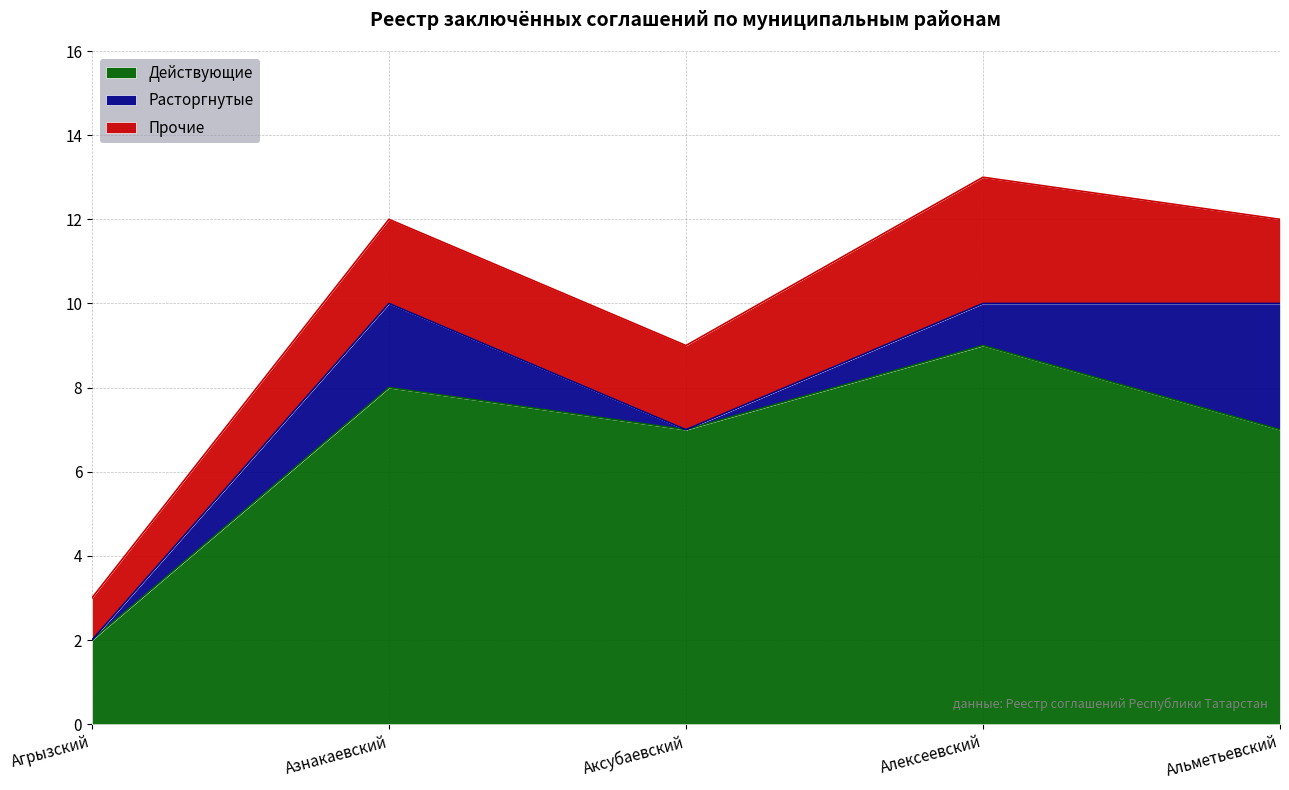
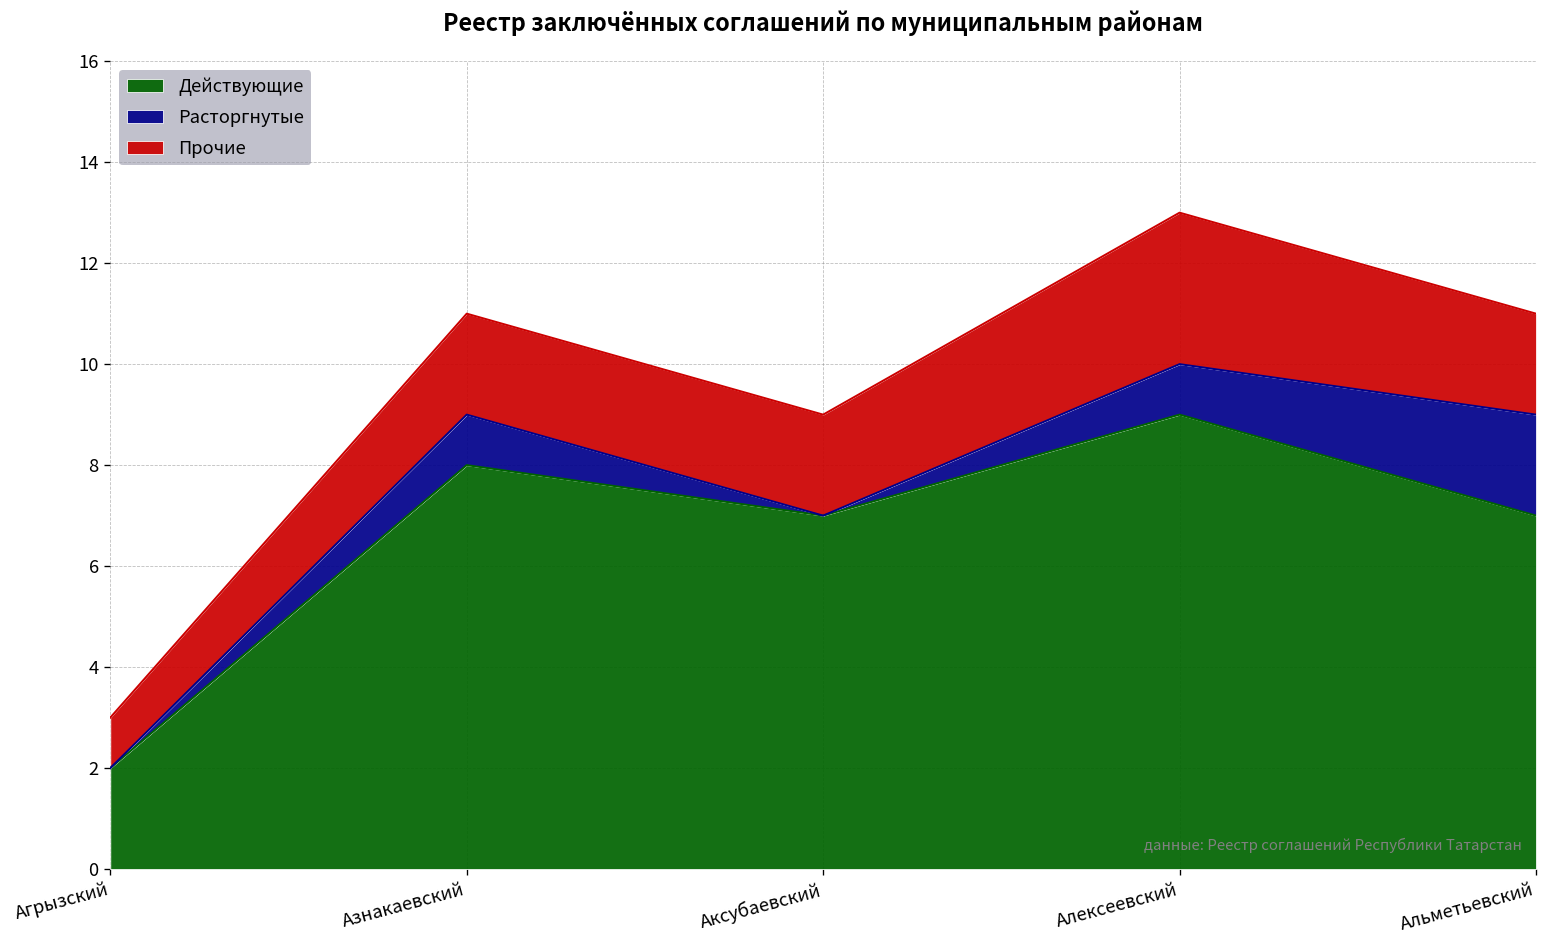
  {
    "Действующие": {
      "Азнакаевский": 8,
      "Алексеевский": 9,
      "Альметьевский": 7
    },
    "Расторгнутые": {
-     "Азнакаевский": 2,
+     "Азнакаевский": 1,
      "Алексеевский": 1,
-     "Альметьевский": 3
+     "Альметьевский": 2
    },
    "Прочие": {
      "Агрызский": 1,
      "Азнакаевский": 2,
      "Аксубаевский": 2,
      "Алексеевский": 3,
      "Альметьевский": 2
    }
  }
